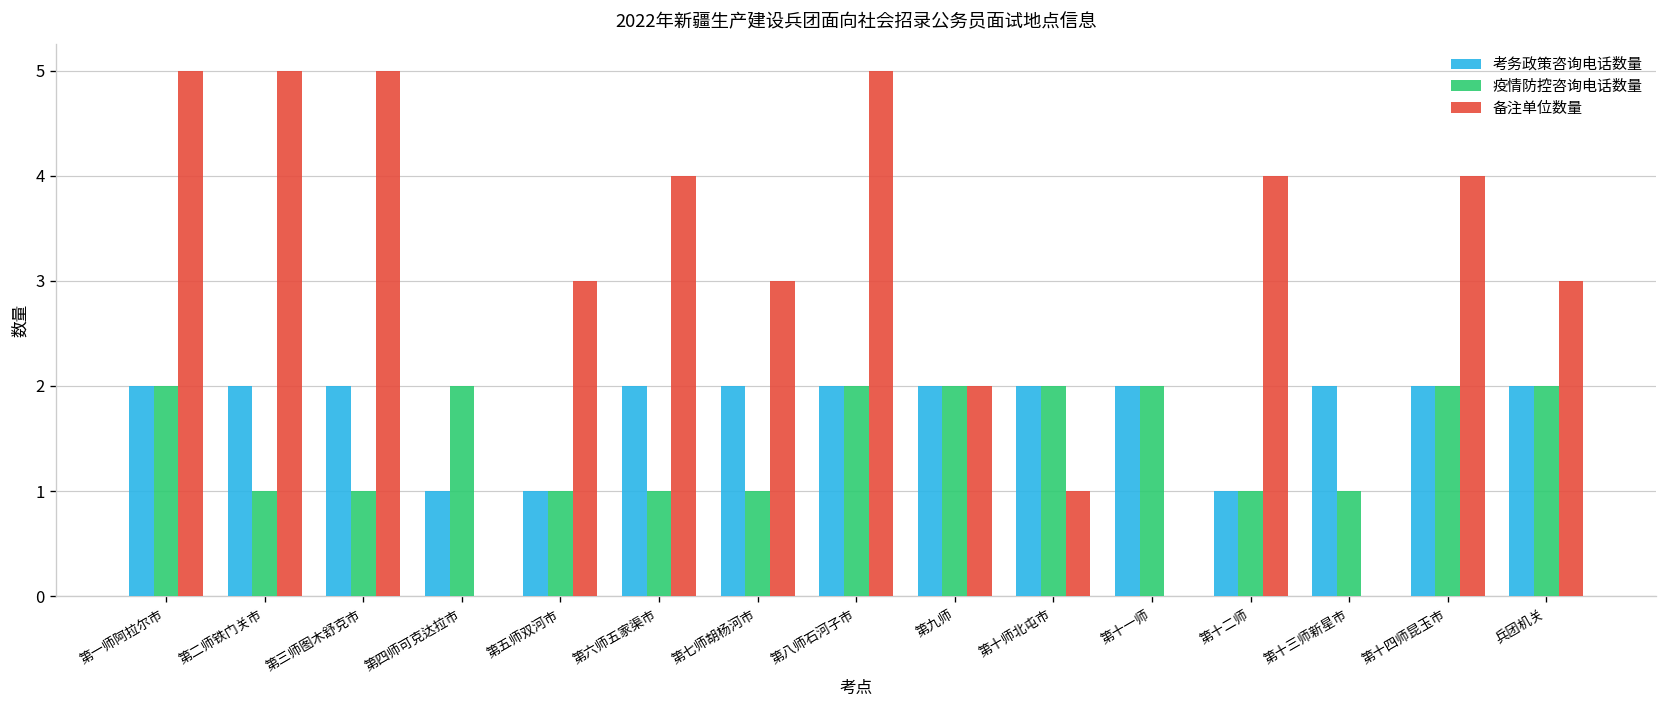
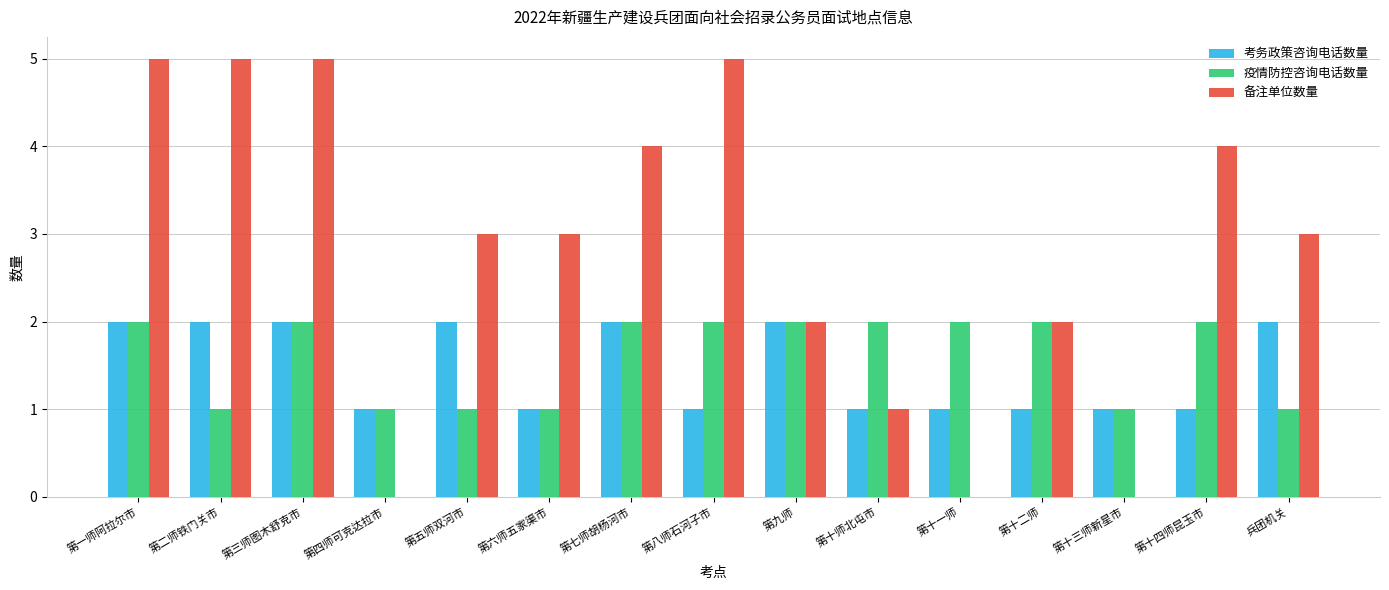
  {
    "考务政策咨询电话数量": {
      "第一师阿拉尔市": 2,
      "第二师铁门关市": 2,
      "第三师图木舒克市": 2,
      "第四师可克达拉市": 1,
-     "第五师双河市": 1,
-     "第六师五家渠市": 2,
+     "第五师双河市": 2,
+     "第六师五家渠市": 1,
      "第七师胡杨河市": 2,
-     "第八师石河子市": 2,
+     "第八师石河子市": 1,
      "第九师": 2,
-     "第十师北屯市": 2,
-     "第十一师": 2,
+     "第十师北屯市": 1,
+     "第十一师": 1,
      "第十二师": 1,
-     "第十三师新星市": 2,
-     "第十四师昆玉市": 2,
+     "第十三师新星市": 1,
+     "第十四师昆玉市": 1,
      "兵团机关": 2
    },
    "疫情防控咨询电话数量": {
      "第一师阿拉尔市": 2,
      "第二师铁门关市": 1,
-     "第三师图木舒克市": 1,
-     "第四师可克达拉市": 2,
+     "第三师图木舒克市": 2,
+     "第四师可克达拉市": 1,
      "第五师双河市": 1,
      "第六师五家渠市": 1,
-     "第七师胡杨河市": 1,
+     "第七师胡杨河市": 2,
      "第八师石河子市": 2,
      "第九师": 2,
      "第十师北屯市": 2,
      "第十一师": 2,
-     "第十二师": 1,
+     "第十二师": 2,
      "第十三师新星市": 1,
      "第十四师昆玉市": 2,
-     "兵团机关": 2
+     "兵团机关": 1
    },
    "备注单位数量": {
      "第一师阿拉尔市": 5,
      "第二师铁门关市": 5,
      "第三师图木舒克市": 5,
      "第四师可克达拉市": 0,
      "第五师双河市": 3,
-     "第六师五家渠市": 4,
-     "第七师胡杨河市": 3,
+     "第六师五家渠市": 3,
+     "第七师胡杨河市": 4,
      "第八师石河子市": 5,
      "第九师": 2,
      "第十师北屯市": 1,
      "第十一师": 0,
-     "第十二师": 4,
+     "第十二师": 2,
      "第十三师新星市": 0,
      "第十四师昆玉市": 4,
      "兵团机关": 3
    }
  }
